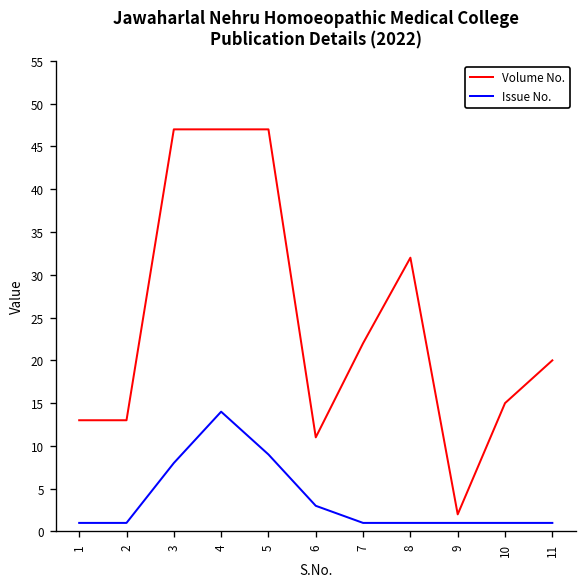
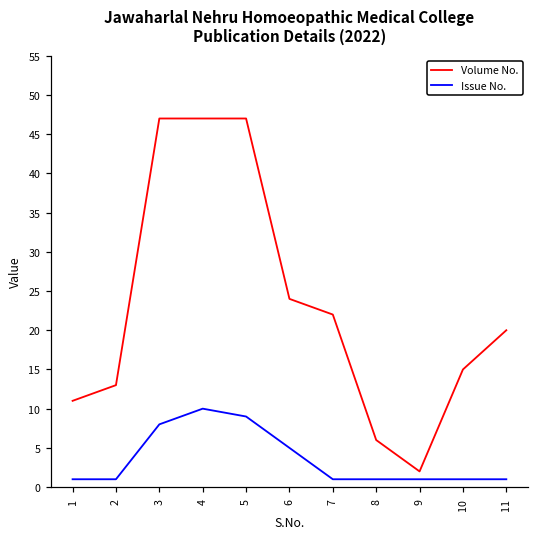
  {
    "Volume No.": {
-     "1": 13,
+     "1": 11,
      "2": 13,
      "3": 47,
      "4": 47,
      "5": 47,
-     "6": 11,
+     "6": 24,
      "7": 22,
-     "8": 32,
+     "8": 6,
      "9": 2,
      "10": 15,
      "11": 20
    },
    "Issue No.": {
      "1": 1,
      "2": 1,
      "3": 8,
-     "4": 14,
+     "4": 10,
      "5": 9,
-     "6": 3,
+     "6": 5,
      "7": 1,
      "8": 1,
      "9": 1,
      "10": 1,
      "11": 1
    }
  }
